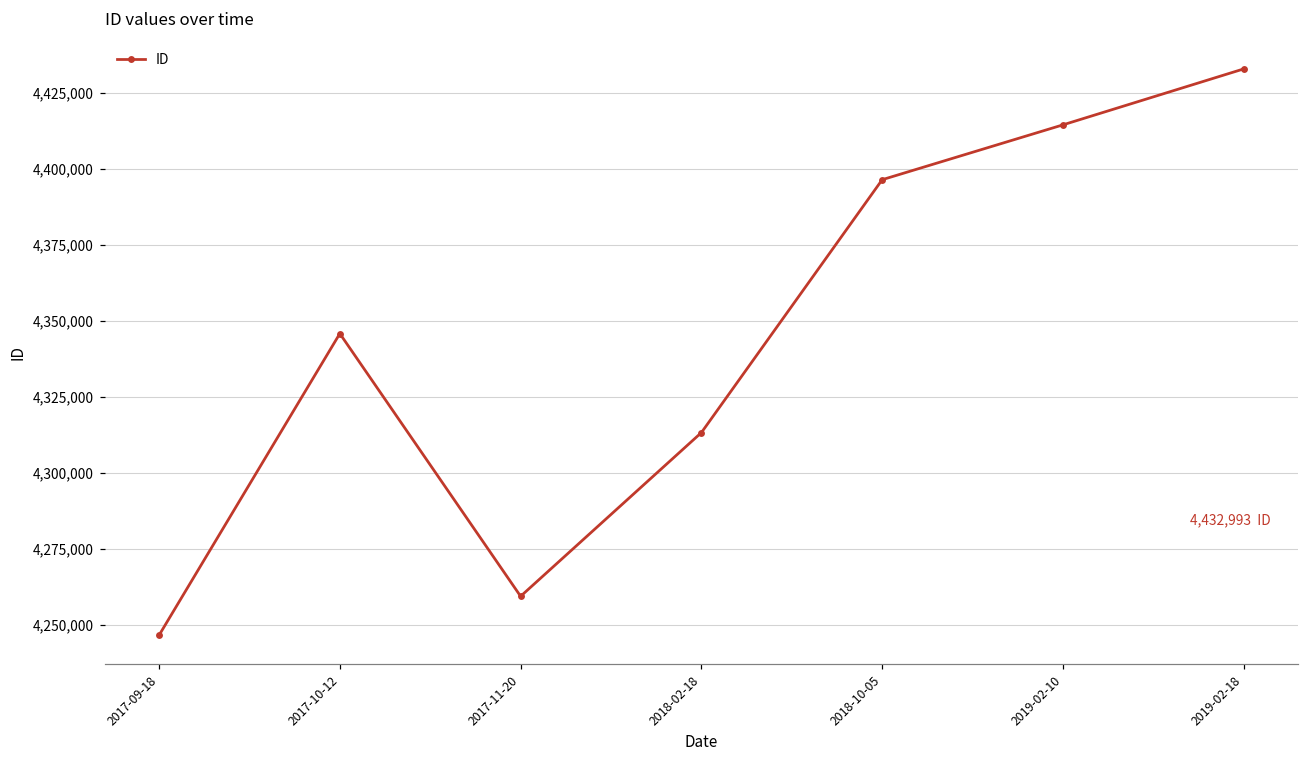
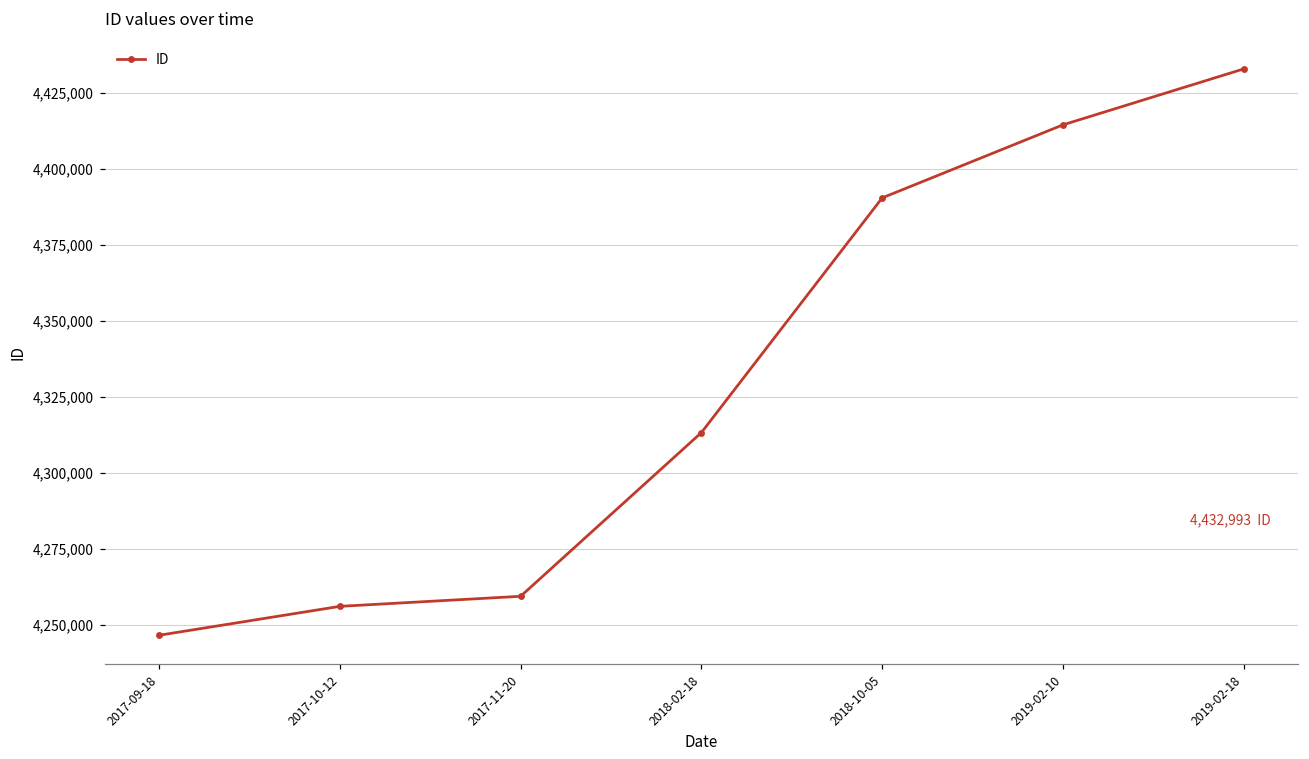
  {
    "2017-09-18": "4,247,000",
-   "2017-10-12": "4,346,000",
+   "2017-10-12": "4,256,000",
    "2017-11-20": "4,259,000",
    "2018-02-18": "4,313,000",
-   "2018-10-05": "4,397,000",
+   "2018-10-05": "4,391,000",
    "2019-02-10": "4,415,000",
    "2019-02-18": "4,433,000"
  }
